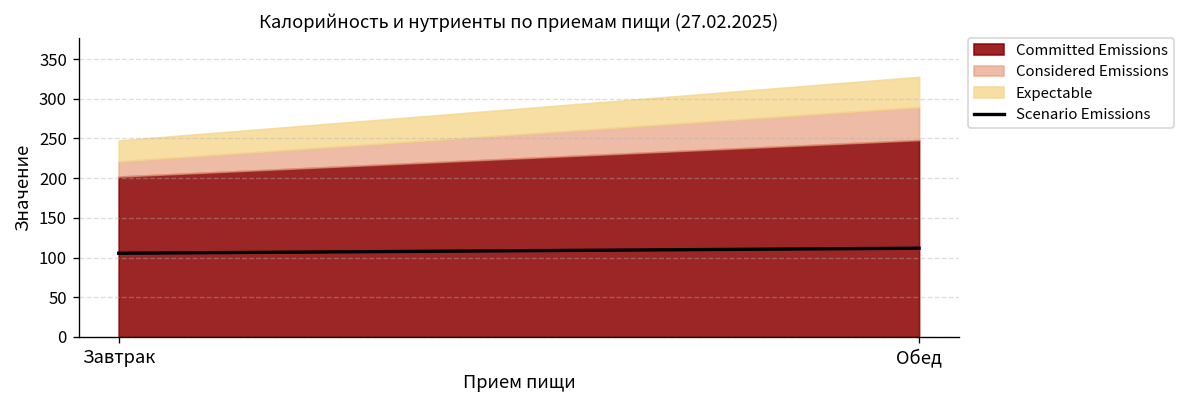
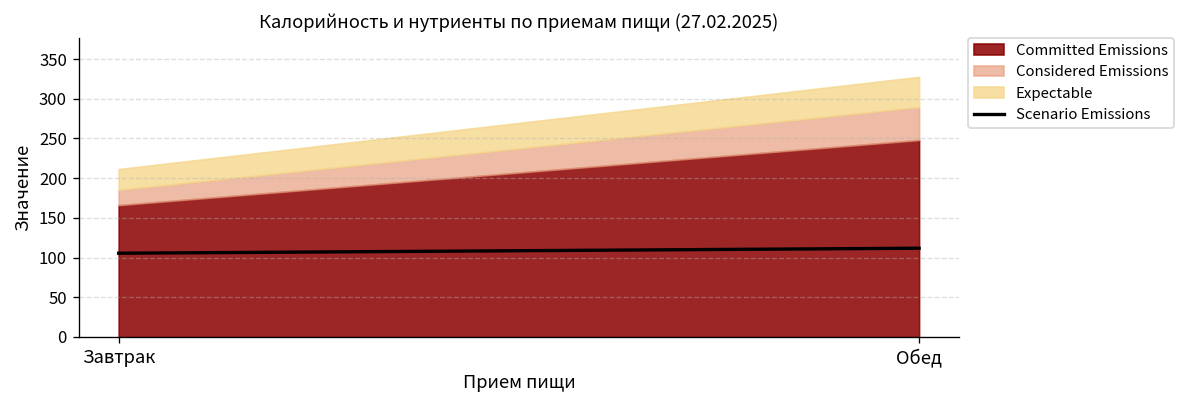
  {
    "Committed Emissions": {
-     "Завтрак": 200,
+     "Завтрак": 170,
      "Обед": 250
    },
    "Scenario Emissions": {
      "Завтрак": 110,
      "Обед": 110
    }
  }
